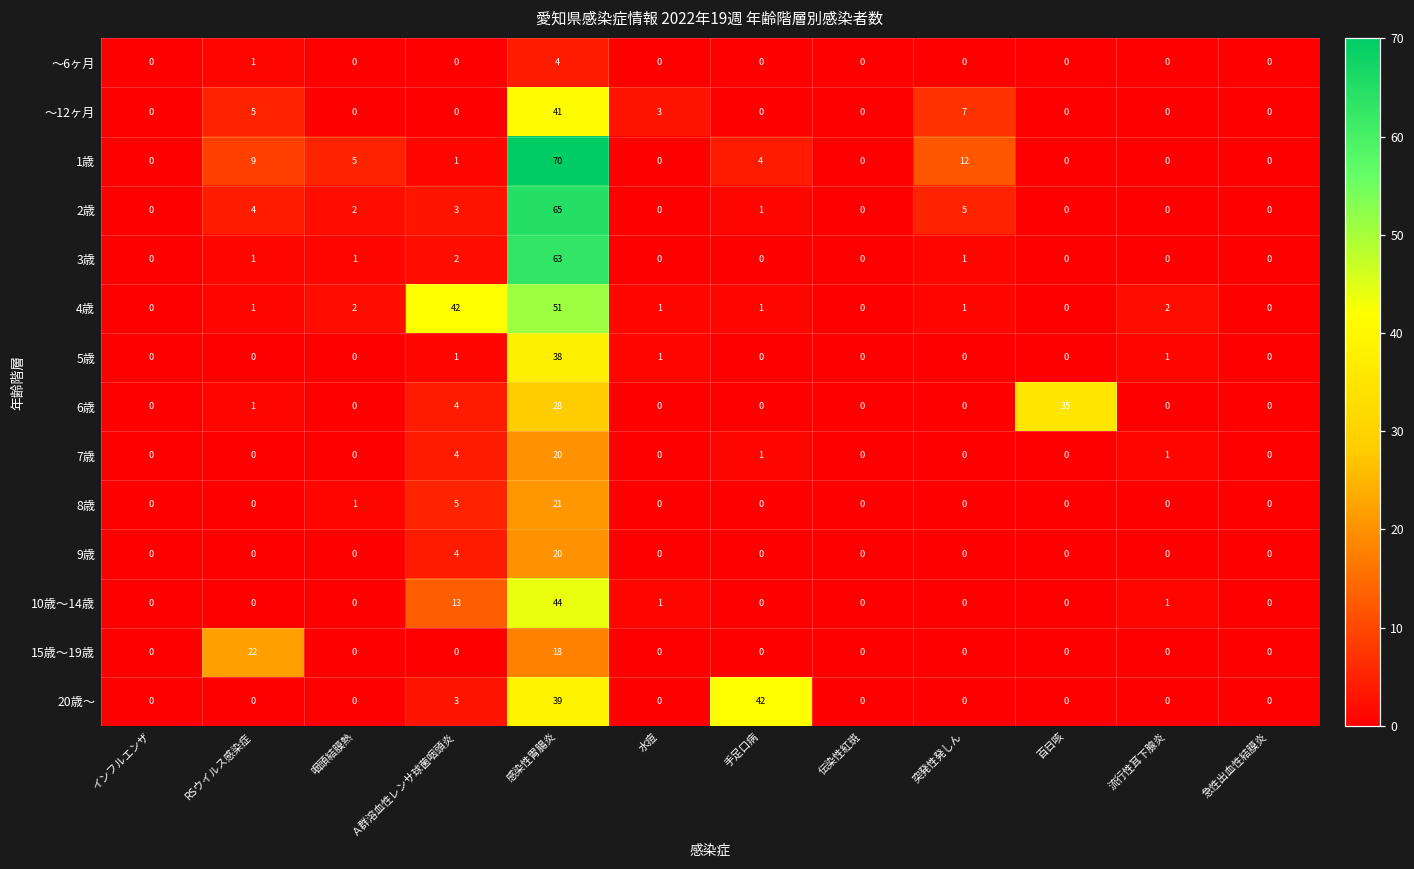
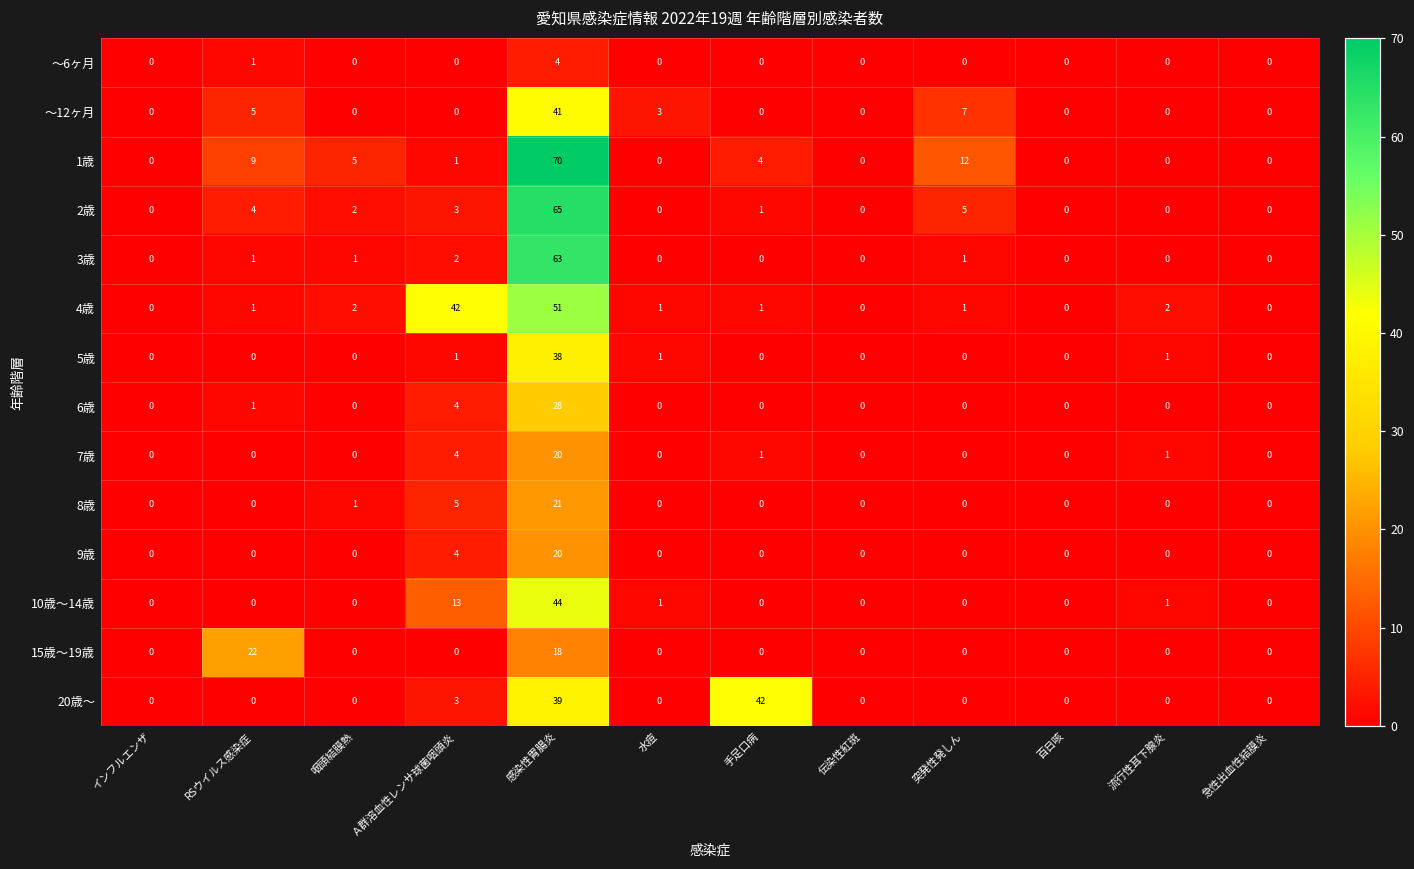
  {
    "～6ヶ月": {
      "インフルエンザ": 0,
      "RSウイルス感染症": 1,
      "咽頭結膜熱": 0,
      "Ａ群溶血性レンサ球菌咽頭炎": 0,
      "感染性胃腸炎": 4,
      "水痘": 0,
      "手足口病": 0,
      "伝染性紅斑": 0,
      "突発性発しん": 0,
      "百日咳": 0,
      "流行性耳下腺炎": 0,
      "急性出血性結膜炎": 0
    },
    "～12ヶ月": {
      "インフルエンザ": 0,
      "RSウイルス感染症": 5,
      "咽頭結膜熱": 0,
      "Ａ群溶血性レンサ球菌咽頭炎": 0,
      "感染性胃腸炎": 41,
      "水痘": 3,
      "手足口病": 0,
      "伝染性紅斑": 0,
      "突発性発しん": 7,
      "百日咳": 0,
      "流行性耳下腺炎": 0,
      "急性出血性結膜炎": 0
    },
    "1歳": {
      "インフルエンザ": 0,
      "RSウイルス感染症": 9,
      "咽頭結膜熱": 5,
      "Ａ群溶血性レンサ球菌咽頭炎": 1,
      "感染性胃腸炎": 70,
      "水痘": 0,
      "手足口病": 4,
      "伝染性紅斑": 0,
      "突発性発しん": 12,
      "百日咳": 0,
      "流行性耳下腺炎": 0,
      "急性出血性結膜炎": 0
    },
    "2歳": {
      "インフルエンザ": 0,
      "RSウイルス感染症": 4,
      "咽頭結膜熱": 2,
      "Ａ群溶血性レンサ球菌咽頭炎": 3,
      "感染性胃腸炎": 65,
      "水痘": 0,
      "手足口病": 1,
      "伝染性紅斑": 0,
      "突発性発しん": 5,
      "百日咳": 0,
      "流行性耳下腺炎": 0,
      "急性出血性結膜炎": 0
    },
    "3歳": {
      "インフルエンザ": 0,
      "RSウイルス感染症": 1,
      "咽頭結膜熱": 1,
      "Ａ群溶血性レンサ球菌咽頭炎": 2,
      "感染性胃腸炎": 63,
      "水痘": 0,
      "手足口病": 0,
      "伝染性紅斑": 0,
      "突発性発しん": 1,
      "百日咳": 0,
      "流行性耳下腺炎": 0,
      "急性出血性結膜炎": 0
    },
    "4歳": {
      "インフルエンザ": 0,
      "RSウイルス感染症": 1,
      "咽頭結膜熱": 2,
      "Ａ群溶血性レンサ球菌咽頭炎": 42,
      "感染性胃腸炎": 51,
      "水痘": 1,
      "手足口病": 1,
      "伝染性紅斑": 0,
      "突発性発しん": 1,
      "百日咳": 0,
      "流行性耳下腺炎": 2,
      "急性出血性結膜炎": 0
    },
    "5歳": {
      "インフルエンザ": 0,
      "RSウイルス感染症": 0,
      "咽頭結膜熱": 0,
      "Ａ群溶血性レンサ球菌咽頭炎": 1,
      "感染性胃腸炎": 38,
      "水痘": 1,
      "手足口病": 0,
      "伝染性紅斑": 0,
      "突発性発しん": 0,
      "百日咳": 0,
      "流行性耳下腺炎": 1,
      "急性出血性結膜炎": 0
    },
    "6歳": {
      "インフルエンザ": 0,
      "RSウイルス感染症": 1,
      "咽頭結膜熱": 0,
      "Ａ群溶血性レンサ球菌咽頭炎": 4,
      "感染性胃腸炎": 28,
      "水痘": 0,
      "手足口病": 0,
      "伝染性紅斑": 0,
      "突発性発しん": 0,
-     "百日咳": 35,
+     "百日咳": 0,
      "流行性耳下腺炎": 0,
      "急性出血性結膜炎": 0
    },
    "7歳": {
      "インフルエンザ": 0,
      "RSウイルス感染症": 0,
      "咽頭結膜熱": 0,
      "Ａ群溶血性レンサ球菌咽頭炎": 4,
      "感染性胃腸炎": 20,
      "水痘": 0,
      "手足口病": 1,
      "伝染性紅斑": 0,
      "突発性発しん": 0,
      "百日咳": 0,
      "流行性耳下腺炎": 1,
      "急性出血性結膜炎": 0
    },
    "8歳": {
      "インフルエンザ": 0,
      "RSウイルス感染症": 0,
      "咽頭結膜熱": 1,
      "Ａ群溶血性レンサ球菌咽頭炎": 5,
      "感染性胃腸炎": 21,
      "水痘": 0,
      "手足口病": 0,
      "伝染性紅斑": 0,
      "突発性発しん": 0,
      "百日咳": 0,
      "流行性耳下腺炎": 0,
      "急性出血性結膜炎": 0
    },
    "9歳": {
      "インフルエンザ": 0,
      "RSウイルス感染症": 0,
      "咽頭結膜熱": 0,
      "Ａ群溶血性レンサ球菌咽頭炎": 4,
      "感染性胃腸炎": 20,
      "水痘": 0,
      "手足口病": 0,
      "伝染性紅斑": 0,
      "突発性発しん": 0,
      "百日咳": 0,
      "流行性耳下腺炎": 0,
      "急性出血性結膜炎": 0
    },
    "10歳～14歳": {
      "インフルエンザ": 0,
      "RSウイルス感染症": 0,
      "咽頭結膜熱": 0,
      "Ａ群溶血性レンサ球菌咽頭炎": 13,
      "感染性胃腸炎": 44,
      "水痘": 1,
      "手足口病": 0,
      "伝染性紅斑": 0,
      "突発性発しん": 0,
      "百日咳": 0,
      "流行性耳下腺炎": 1,
      "急性出血性結膜炎": 0
    },
    "15歳～19歳": {
      "インフルエンザ": 0,
      "RSウイルス感染症": 22,
      "咽頭結膜熱": 0,
      "Ａ群溶血性レンサ球菌咽頭炎": 0,
      "感染性胃腸炎": 18,
      "水痘": 0,
      "手足口病": 0,
      "伝染性紅斑": 0,
      "突発性発しん": 0,
      "百日咳": 0,
      "流行性耳下腺炎": 0,
      "急性出血性結膜炎": 0
    },
    "20歳～": {
      "インフルエンザ": 0,
      "RSウイルス感染症": 0,
      "咽頭結膜熱": 0,
      "Ａ群溶血性レンサ球菌咽頭炎": 3,
      "感染性胃腸炎": 39,
      "水痘": 0,
      "手足口病": 42,
      "伝染性紅斑": 0,
      "突発性発しん": 0,
      "百日咳": 0,
      "流行性耳下腺炎": 0,
      "急性出血性結膜炎": 0
    }
  }
